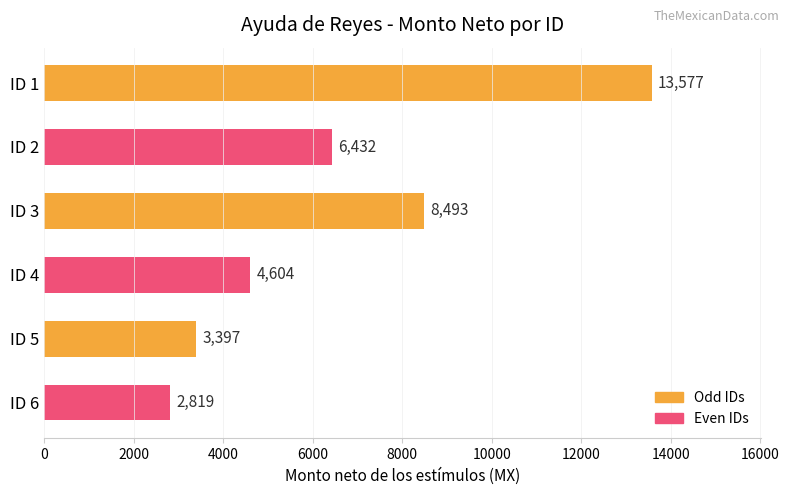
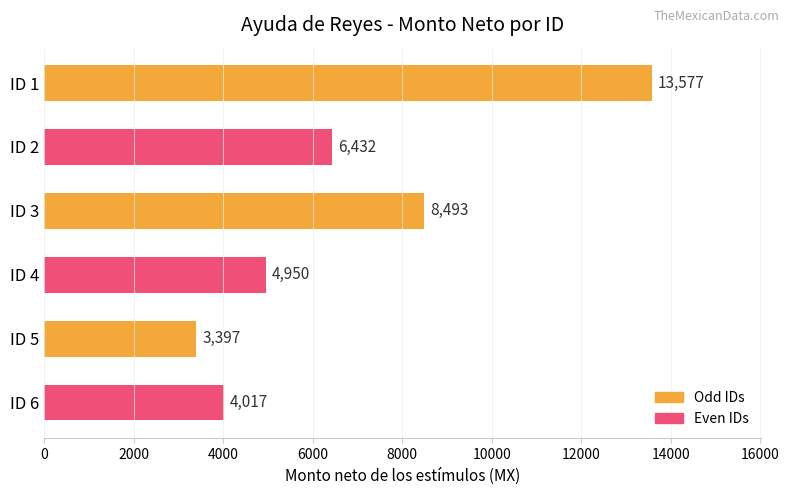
  {
    "ID 1": "13,577",
    "ID 2": "6,432",
    "ID 3": "8,493",
-   "ID 4": "4,604",
+   "ID 4": "4,950",
    "ID 5": "3,397",
-   "ID 6": "2,819"
+   "ID 6": "4,017"
  }
